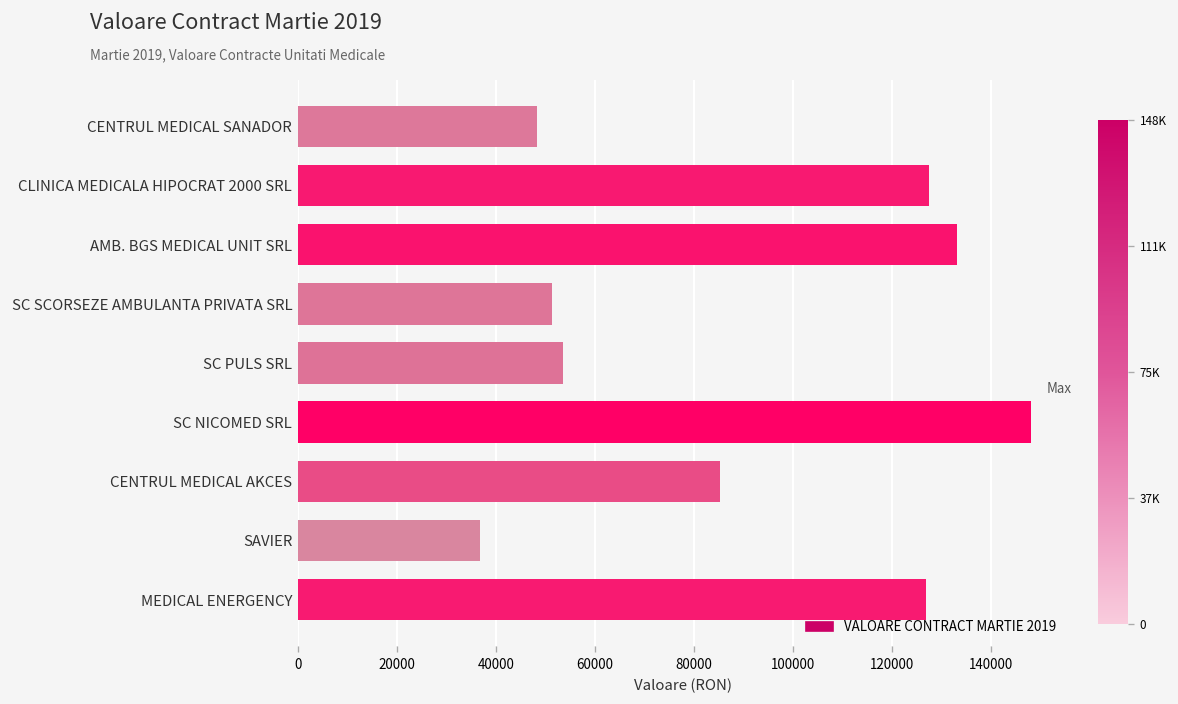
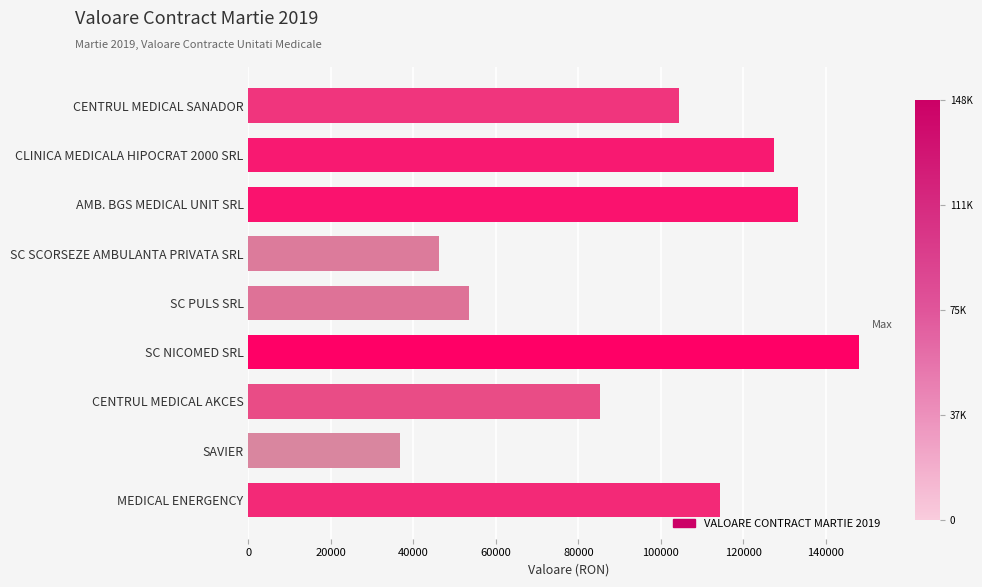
  {
-   "CENTRUL MEDICAL SANADOR": 48000,
+   "CENTRUL MEDICAL SANADOR": 104000,
    "CLINICA MEDICALA HIPOCRAT 2000 SRL": 128000,
    "AMB. BGS MEDICAL UNIT SRL": 133000,
-   "SC SCORSEZE AMBULANTA PRIVATA SRL": 51000,
+   "SC SCORSEZE AMBULANTA PRIVATA SRL": 46000,
    "SC PULS SRL": 53000,
    "SC NICOMED SRL": 148000,
    "CENTRUL MEDICAL AKCES": 85000,
    "SAVIER": 37000,
-   "MEDICAL ENERGENCY": 127000
+   "MEDICAL ENERGENCY": 114000
  }
